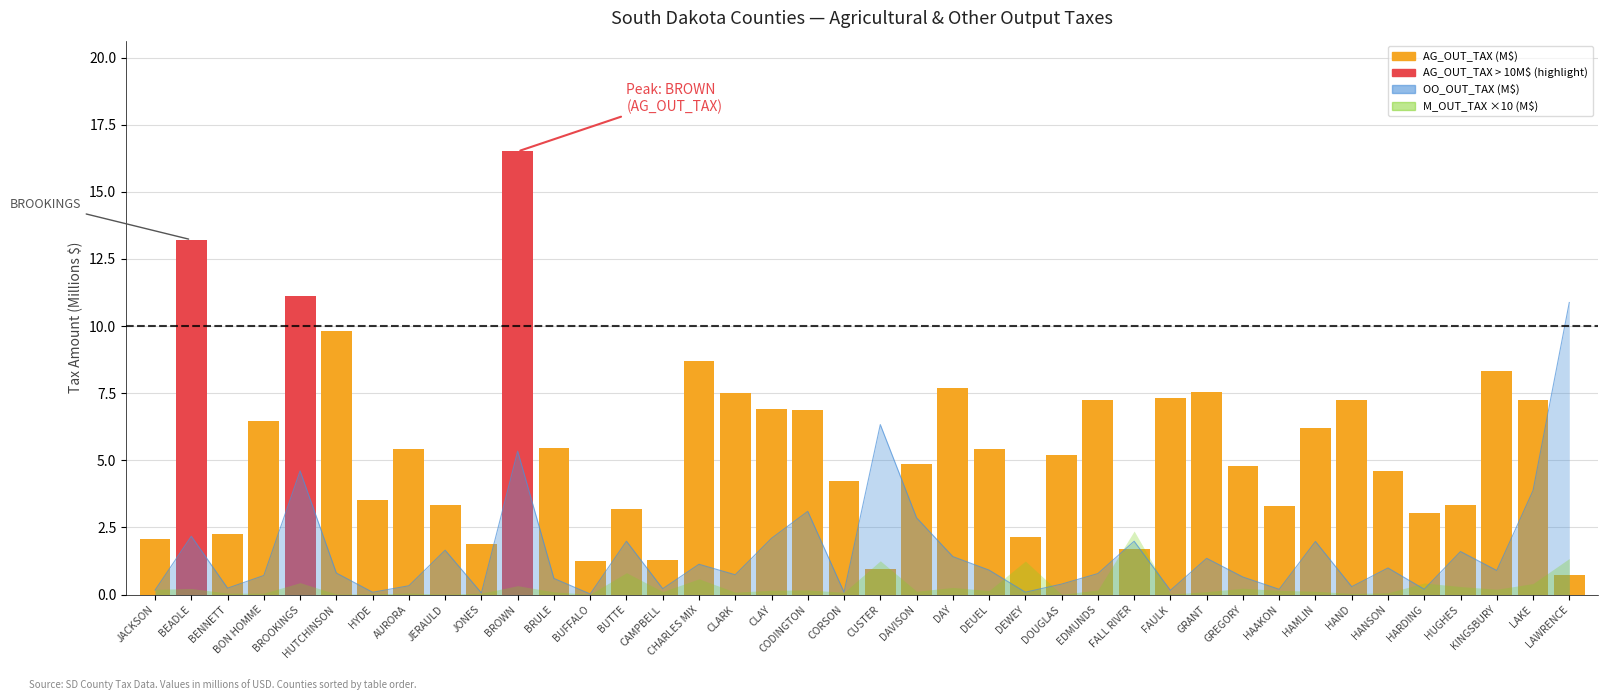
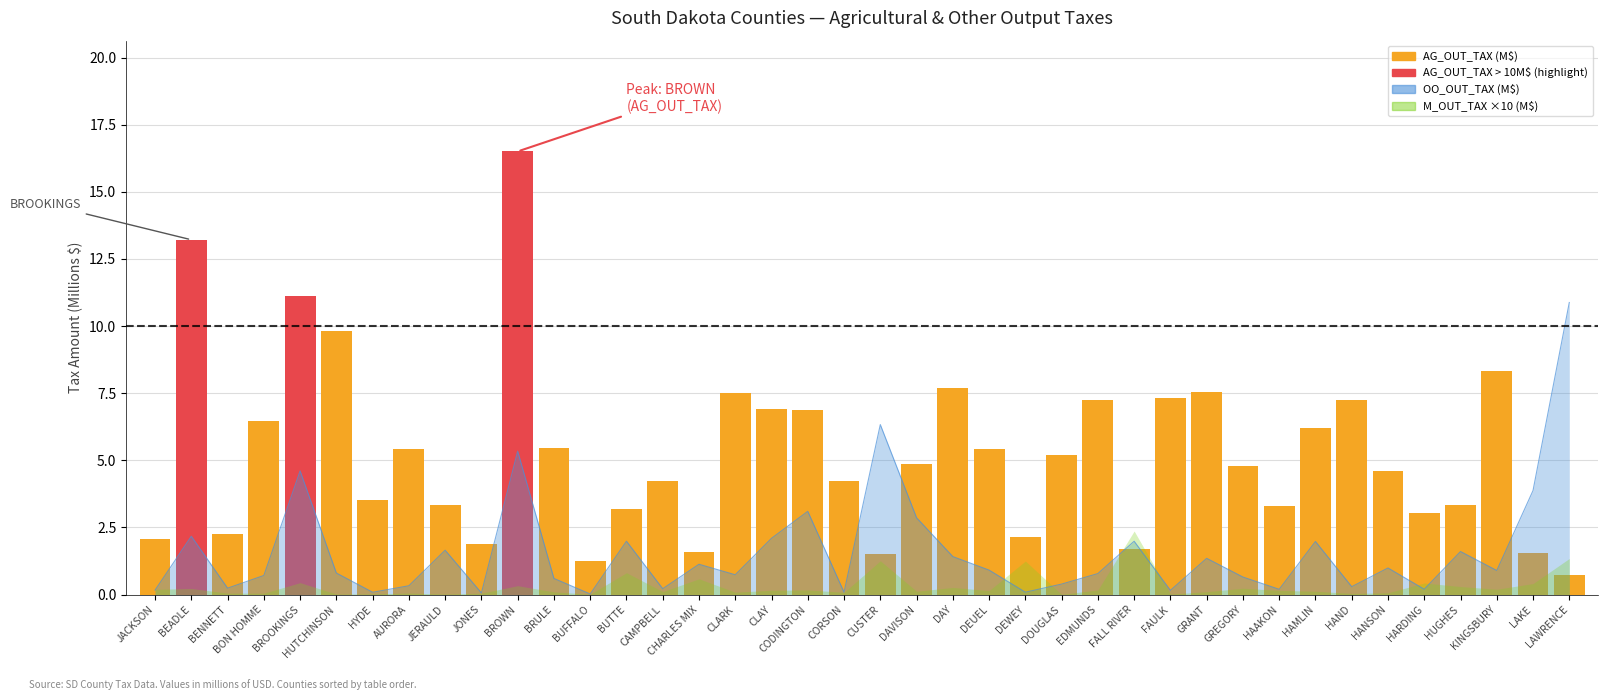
  {
    "AG_OUT_TAX (M$)": {
      "JACKSON": 2.1,
      "BEADLE": 13.2,
      "BENNETT": 2.3,
      "BON HOMME": 6.5,
      "BROOKINGS": 11.1,
      "HUTCHINSON": 9.8,
      "HYDE": 3.5,
      "AURORA": 5.4,
      "JERAULD": 3.3,
      "JONES": 1.9,
      "BROWN": 16.5,
      "BRULE": 5.5,
      "BUFFALO": 1.2,
      "BUTTE": 3.2,
-     "CAMPBELL": 1.3,
-     "CHARLES MIX": 8.7,
+     "CAMPBELL": 4.2,
+     "CHARLES MIX": 1.6,
      "CLARK": 7.5,
      "CLAY": 6.9,
      "CODINGTON": 6.9,
      "CORSON": 4.2,
-     "CUSTER": 0.9,
+     "CUSTER": 1.5,
      "DAVISON": 4.9,
      "DAY": 7.7,
      "DEUEL": 5.4,
      "DEWEY": 2.1,
      "DOUGLAS": 5.2,
      "EDMUNDS": 7.3,
      "FALL RIVER": 1.7,
      "FAULK": 7.3,
      "GRANT": 7.5,
      "GREGORY": 4.8,
      "HAAKON": 3.3,
      "HAMLIN": 6.2,
      "HAND": 7.2,
      "HANSON": 4.6,
      "HARDING": 3.0,
      "HUGHES": 3.3,
      "KINGSBURY": 8.3,
-     "LAKE": 7.2,
+     "LAKE": 1.6,
      "LAWRENCE": 0.7
    },
    "OO_OUT_TAX (M$)": {
      "BEADLE": 2.2,
      "BENNETT": 0.2,
      "BON HOMME": 0.7,
      "BROOKINGS": 4.6,
      "HUTCHINSON": 0.8,
      "AURORA": 0.3,
      "JERAULD": 1.7,
      "BROWN": 5.3,
      "BRULE": 0.6,
      "BUTTE": 2.0,
      "CAMPBELL": 0.2,
      "CHARLES MIX": 1.1,
      "CLARK": 0.7,
      "CLAY": 2.1,
      "CODINGTON": 3.1,
      "CUSTER": 6.3,
      "DAVISON": 2.9,
      "DAY": 1.4,
      "DEUEL": 0.9,
      "DEWEY": 0.1,
      "DOUGLAS": 0.4,
      "EDMUNDS": 0.8,
      "FALL RIVER": 2.0,
      "FAULK": 0.2,
      "GRANT": 1.3,
      "GREGORY": 0.7,
      "HAMLIN": 2.0,
      "HAND": 0.3,
      "HANSON": 1.0,
      "HARDING": 0.2,
      "HUGHES": 1.6,
      "KINGSBURY": 0.9,
      "LAKE": 3.9,
      "LAWRENCE": 10.9
    },
    "M_OUT_TAX ×10 (M$)": {
      "BEADLE": 0.2,
      "BROOKINGS": 0.4,
      "BROWN": 0.3,
      "BRULE": 0.1,
      "BUTTE": 0.8,
      "CAMPBELL": 0.1,
      "CHARLES MIX": 0.6,
      "CLAY": 0.2,
      "CODINGTON": 0.2,
      "CUSTER": 1.3,
      "DAVISON": 0.1,
      "DAY": 0.3,
      "DEUEL": 0.1,
      "DEWEY": 1.2,
      "EDMUNDS": 0.2,
      "FALL RIVER": 2.4,
      "GRANT": 0.1,
      "GREGORY": 0.2,
      "HAMLIN": 0.1,
      "HARDING": 0.4,
      "HUGHES": 0.3,
      "KINGSBURY": 0.2,
      "LAKE": 0.4,
      "LAWRENCE": 1.3
    }
  }
